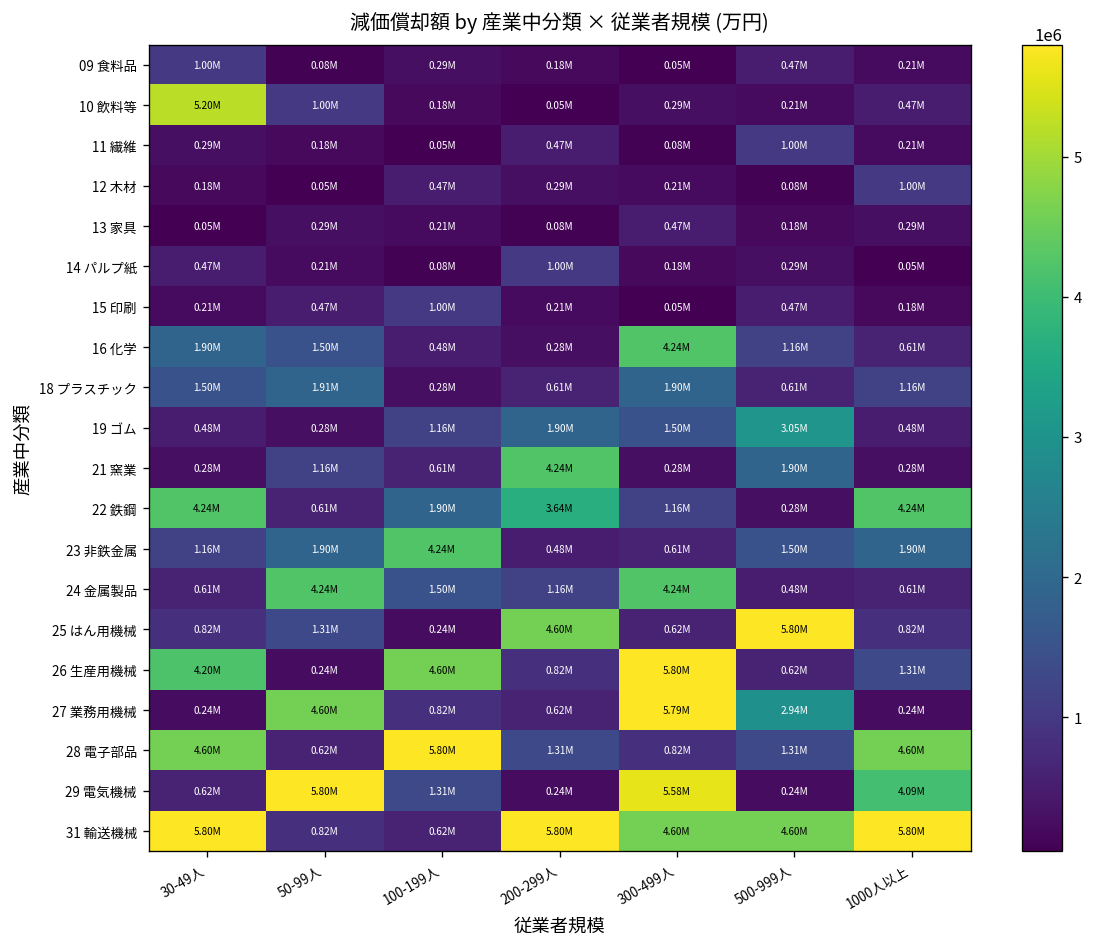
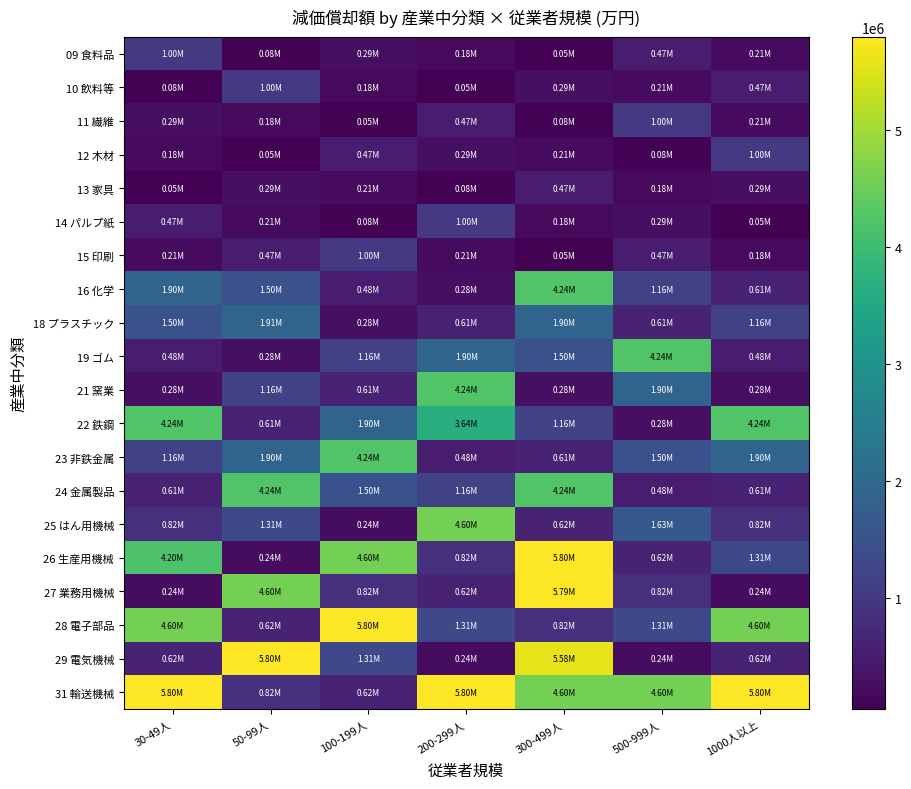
  {
    "09 食料品": {
      "30-49人": "1.00M",
      "50-99人": "0.08M",
      "100-199人": "0.29M",
      "200-299人": "0.18M",
      "300-499人": "0.05M",
      "500-999人": "0.47M",
      "1000人以上": "0.21M"
    },
    "10 飲料等": {
-     "30-49人": "5.20M",
+     "30-49人": "0.08M",
      "50-99人": "1.00M",
      "100-199人": "0.18M",
      "200-299人": "0.05M",
      "300-499人": "0.29M",
      "500-999人": "0.21M",
      "1000人以上": "0.47M"
    },
    "11 繊維": {
      "30-49人": "0.29M",
      "50-99人": "0.18M",
      "100-199人": "0.05M",
      "200-299人": "0.47M",
      "300-499人": "0.08M",
      "500-999人": "1.00M",
      "1000人以上": "0.21M"
    },
    "12 木材": {
      "30-49人": "0.18M",
      "50-99人": "0.05M",
      "100-199人": "0.47M",
      "200-299人": "0.29M",
      "300-499人": "0.21M",
      "500-999人": "0.08M",
      "1000人以上": "1.00M"
    },
    "13 家具": {
      "30-49人": "0.05M",
      "50-99人": "0.29M",
      "100-199人": "0.21M",
      "200-299人": "0.08M",
      "300-499人": "0.47M",
      "500-999人": "0.18M",
      "1000人以上": "0.29M"
    },
    "14 パルプ紙": {
      "30-49人": "0.47M",
      "50-99人": "0.21M",
      "100-199人": "0.08M",
      "200-299人": "1.00M",
      "300-499人": "0.18M",
      "500-999人": "0.29M",
      "1000人以上": "0.05M"
    },
    "15 印刷": {
      "30-49人": "0.21M",
      "50-99人": "0.47M",
      "100-199人": "1.00M",
      "200-299人": "0.21M",
      "300-499人": "0.05M",
      "500-999人": "0.47M",
      "1000人以上": "0.18M"
    },
    "16 化学": {
      "30-49人": "1.90M",
      "50-99人": "1.50M",
      "100-199人": "0.48M",
      "200-299人": "0.28M",
      "300-499人": "4.24M",
      "500-999人": "1.16M",
      "1000人以上": "0.61M"
    },
    "18 プラスチック": {
      "30-49人": "1.50M",
      "50-99人": "1.91M",
      "100-199人": "0.28M",
      "200-299人": "0.61M",
      "300-499人": "1.90M",
      "500-999人": "0.61M",
      "1000人以上": "1.16M"
    },
    "19 ゴム": {
      "30-49人": "0.48M",
      "50-99人": "0.28M",
      "100-199人": "1.16M",
      "200-299人": "1.90M",
      "300-499人": "1.50M",
-     "500-999人": "3.05M",
+     "500-999人": "4.24M",
      "1000人以上": "0.48M"
    },
    "21 窯業": {
      "30-49人": "0.28M",
      "50-99人": "1.16M",
      "100-199人": "0.61M",
      "200-299人": "4.24M",
      "300-499人": "0.28M",
      "500-999人": "1.90M",
      "1000人以上": "0.28M"
    },
    "22 鉄鋼": {
      "30-49人": "4.24M",
      "50-99人": "0.61M",
      "100-199人": "1.90M",
      "200-299人": "3.64M",
      "300-499人": "1.16M",
      "500-999人": "0.28M",
      "1000人以上": "4.24M"
    },
    "23 非鉄金属": {
      "30-49人": "1.16M",
      "50-99人": "1.90M",
      "100-199人": "4.24M",
      "200-299人": "0.48M",
      "300-499人": "0.61M",
      "500-999人": "1.50M",
      "1000人以上": "1.90M"
    },
    "24 金属製品": {
      "30-49人": "0.61M",
      "50-99人": "4.24M",
      "100-199人": "1.50M",
      "200-299人": "1.16M",
      "300-499人": "4.24M",
      "500-999人": "0.48M",
      "1000人以上": "0.61M"
    },
    "25 はん用機械": {
      "30-49人": "0.82M",
      "50-99人": "1.31M",
      "100-199人": "0.24M",
      "200-299人": "4.60M",
      "300-499人": "0.62M",
-     "500-999人": "5.80M",
+     "500-999人": "1.63M",
      "1000人以上": "0.82M"
    },
    "26 生産用機械": {
      "30-49人": "4.20M",
      "50-99人": "0.24M",
      "100-199人": "4.60M",
      "200-299人": "0.82M",
      "300-499人": "5.80M",
      "500-999人": "0.62M",
      "1000人以上": "1.31M"
    },
    "27 業務用機械": {
      "30-49人": "0.24M",
      "50-99人": "4.60M",
      "100-199人": "0.82M",
      "200-299人": "0.62M",
      "300-499人": "5.79M",
-     "500-999人": "2.94M",
+     "500-999人": "0.82M",
      "1000人以上": "0.24M"
    },
    "28 電子部品": {
      "30-49人": "4.60M",
      "50-99人": "0.62M",
      "100-199人": "5.80M",
      "200-299人": "1.31M",
      "300-499人": "0.82M",
      "500-999人": "1.31M",
      "1000人以上": "4.60M"
    },
    "29 電気機械": {
      "30-49人": "0.62M",
      "50-99人": "5.80M",
      "100-199人": "1.31M",
      "200-299人": "0.24M",
      "300-499人": "5.58M",
      "500-999人": "0.24M",
-     "1000人以上": "4.09M"
+     "1000人以上": "0.62M"
    },
    "31 輸送機械": {
      "30-49人": "5.80M",
      "50-99人": "0.82M",
      "100-199人": "0.62M",
      "200-299人": "5.80M",
      "300-499人": "4.60M",
      "500-999人": "4.60M",
      "1000人以上": "5.80M"
    }
  }
